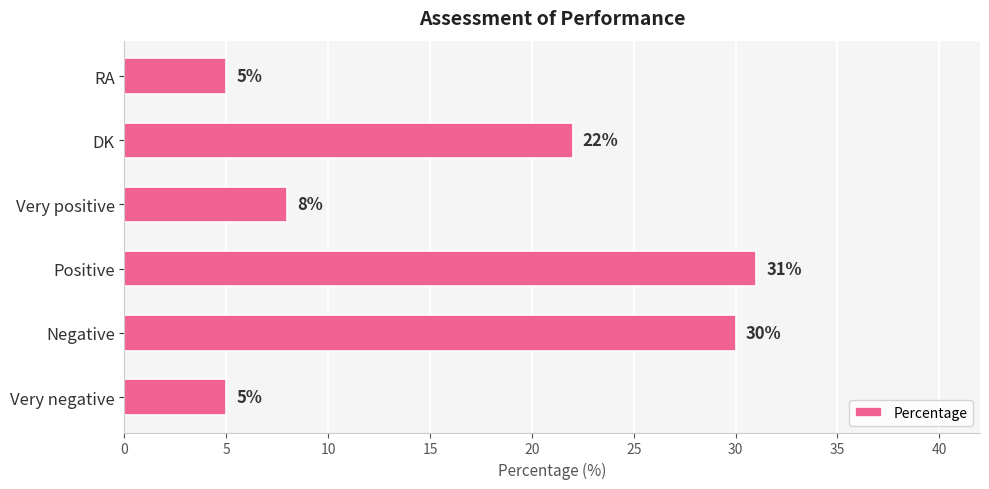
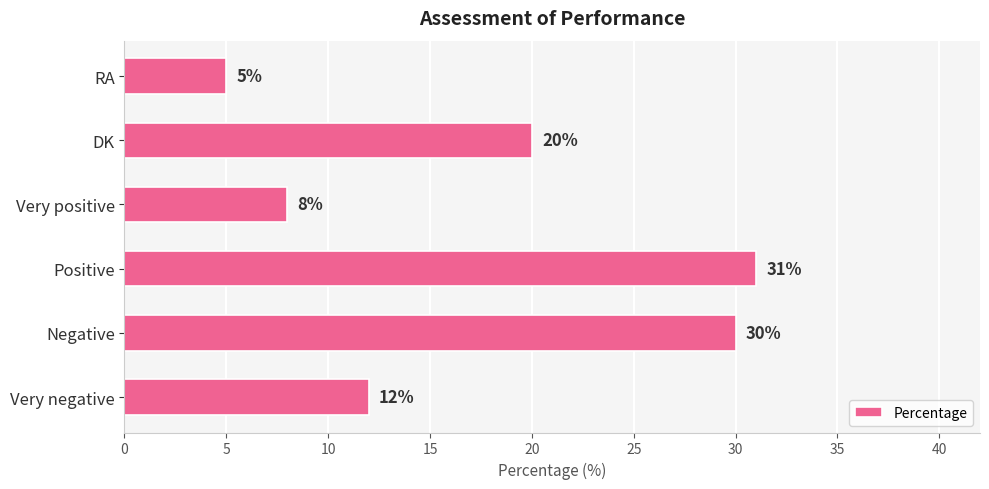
  {
    "RA": "5%",
-   "DK": "22%",
+   "DK": "20%",
    "Very positive": "8%",
    "Positive": "31%",
    "Negative": "30%",
-   "Very negative": "5%"
+   "Very negative": "12%"
  }
